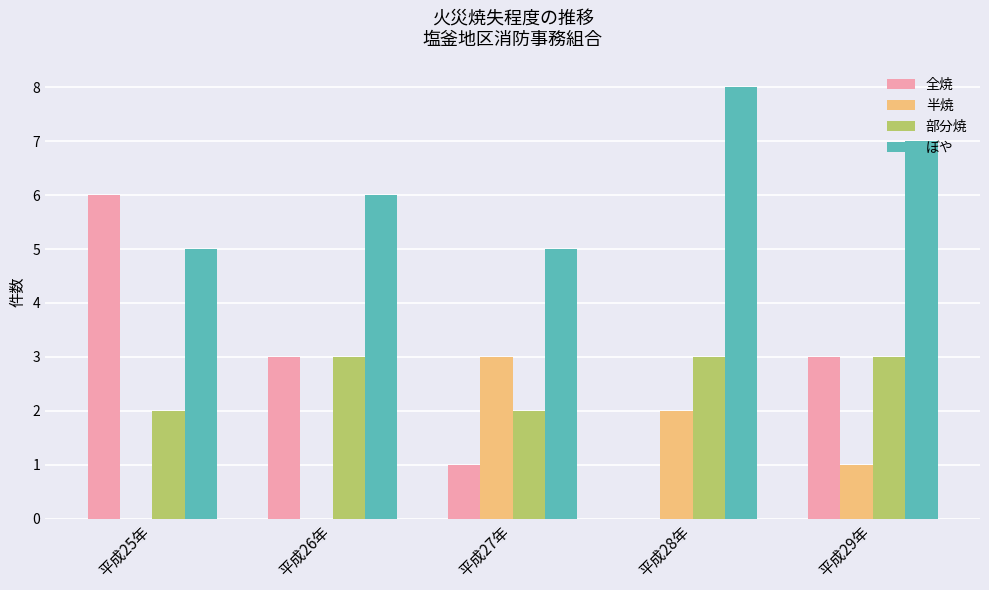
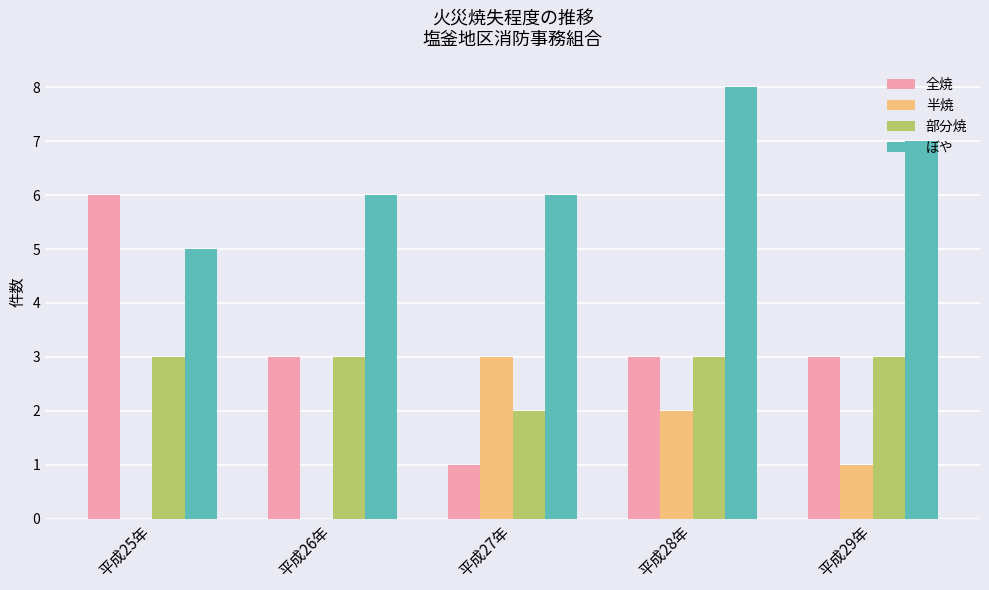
  {
    "全焼": {
      "平成25年": 6,
      "平成26年": 3,
      "平成27年": 1,
-     "平成28年": 0,
+     "平成28年": 3,
      "平成29年": 3
    },
    "半焼": {
      "平成25年": 0,
      "平成26年": 0,
      "平成27年": 3,
      "平成28年": 2,
      "平成29年": 1
    },
    "部分焼": {
-     "平成25年": 2,
+     "平成25年": 3,
      "平成26年": 3,
      "平成27年": 2,
      "平成28年": 3,
      "平成29年": 3
    },
    "ぼや": {
      "平成25年": 5,
      "平成26年": 6,
-     "平成27年": 5,
+     "平成27年": 6,
      "平成28年": 8,
      "平成29年": 7
    }
  }
